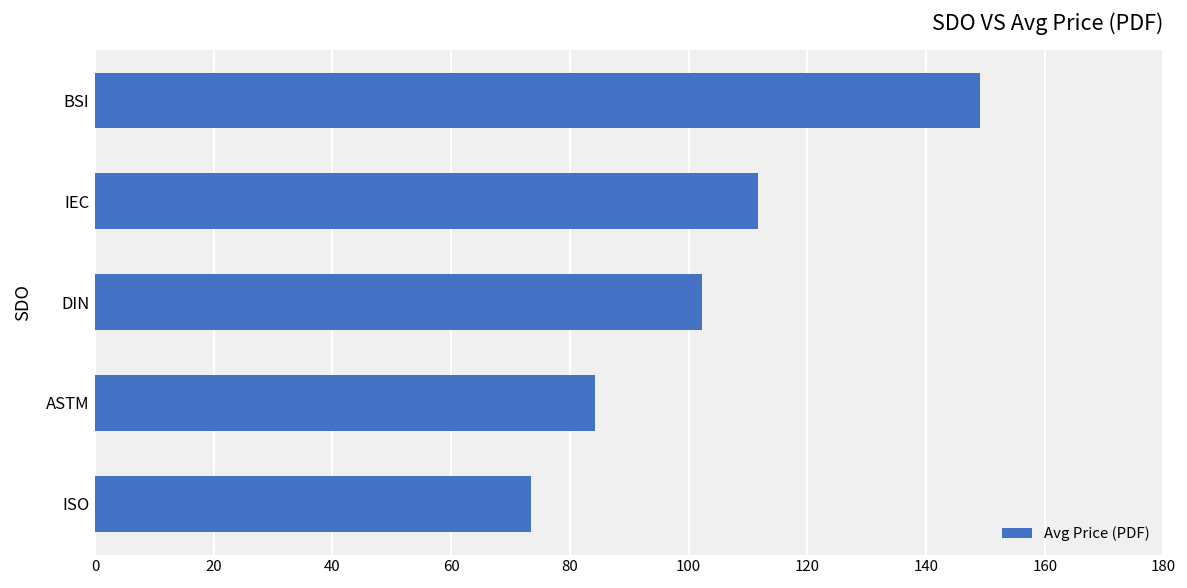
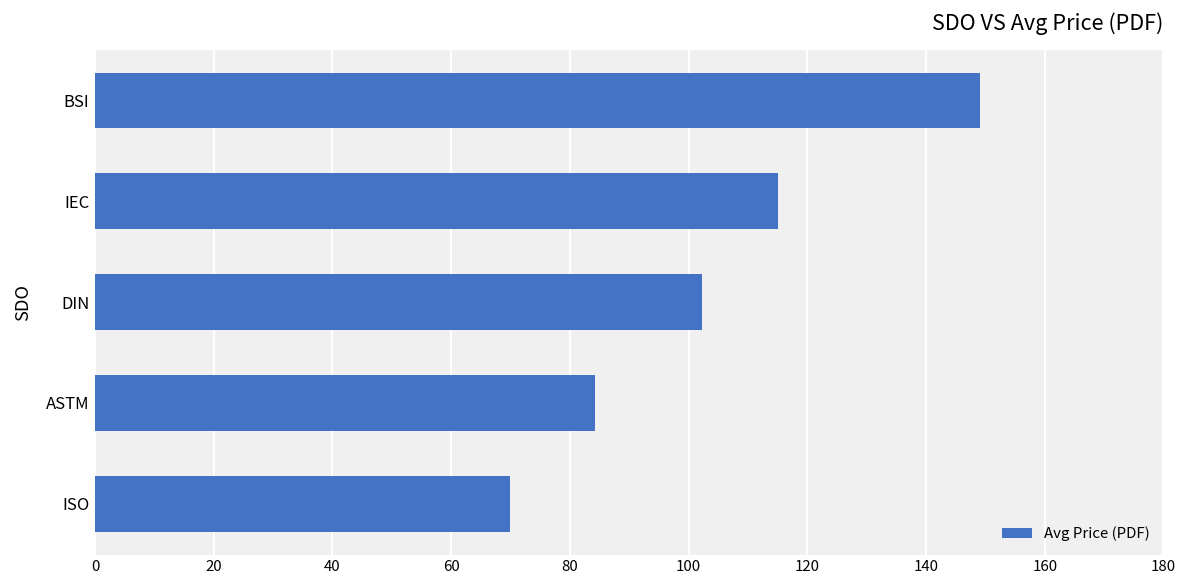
  {
    "BSI": 149,
-   "IEC": 112,
+   "IEC": 115,
    "DIN": 102,
    "ASTM": 84,
-   "ISO": 73
+   "ISO": 70
  }
